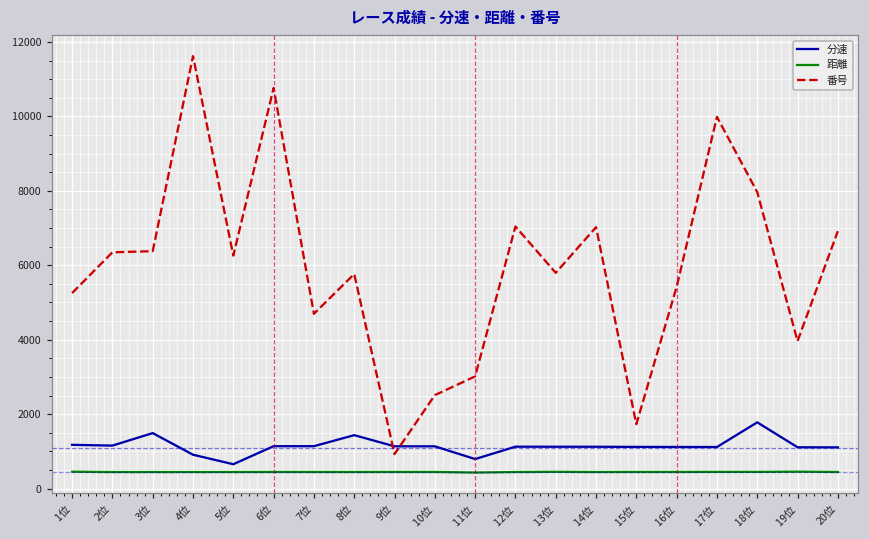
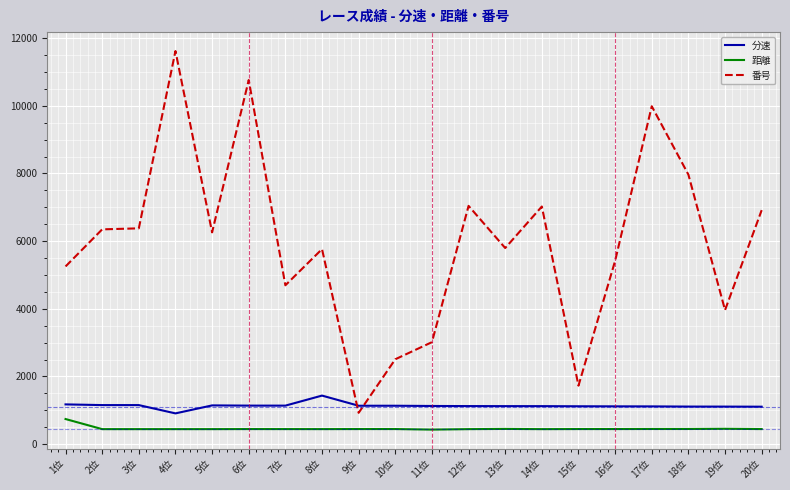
  {
    "分速": {
      "1位": 1200,
      "2位": 1200,
-     "3位": 1500,
+     "3位": 1200,
      "4位": 900,
-     "5位": 700,
+     "5位": 1100,
      "6位": 1100,
      "7位": 1100,
      "8位": 1400,
      "9位": 1100,
      "10位": 1100,
-     "11位": 800,
+     "11位": 1100,
      "12位": 1100,
      "13位": 1100,
      "14位": 1100,
      "15位": 1100,
      "16位": 1100,
      "17位": 1100,
-     "18位": 1800,
+     "18位": 1100,
      "19位": 1100,
      "20位": 1100
    },
    "距離": {
-     "1位": 500,
+     "1位": 700,
      "2位": 400,
      "3位": 400,
      "4位": 400,
      "5位": 400,
      "6位": 400,
      "7位": 400,
      "8位": 400,
      "9位": 400,
      "10位": 400,
      "11位": 400,
      "12位": 400,
      "13位": 500,
      "14位": 400,
      "15位": 400,
      "16位": 400,
      "17位": 400,
      "18位": 400,
      "19位": 500,
      "20位": 400
    },
    "番号": {
      "1位": 5300,
      "2位": 6300,
      "3位": 6400,
      "4位": 11600,
      "5位": 6300,
      "6位": 10800,
      "7位": 4700,
      "8位": 5800,
      "9位": 900,
      "10位": 2500,
      "11位": 3000,
      "12位": 7000,
      "13位": 5800,
      "14位": 7000,
      "15位": 1700,
      "16位": 5400,
      "17位": 10000,
      "18位": 8000,
      "19位": 4000,
      "20位": 6900
    }
  }
